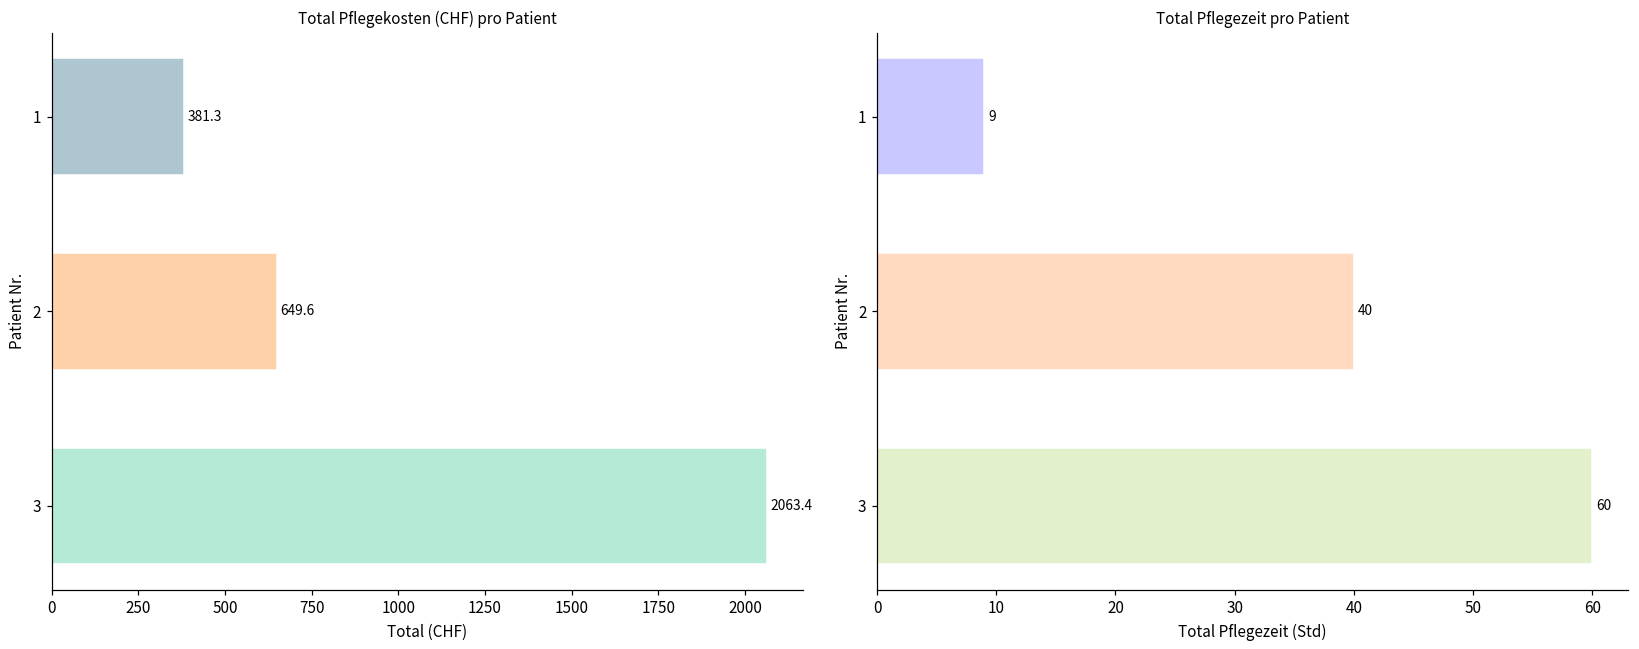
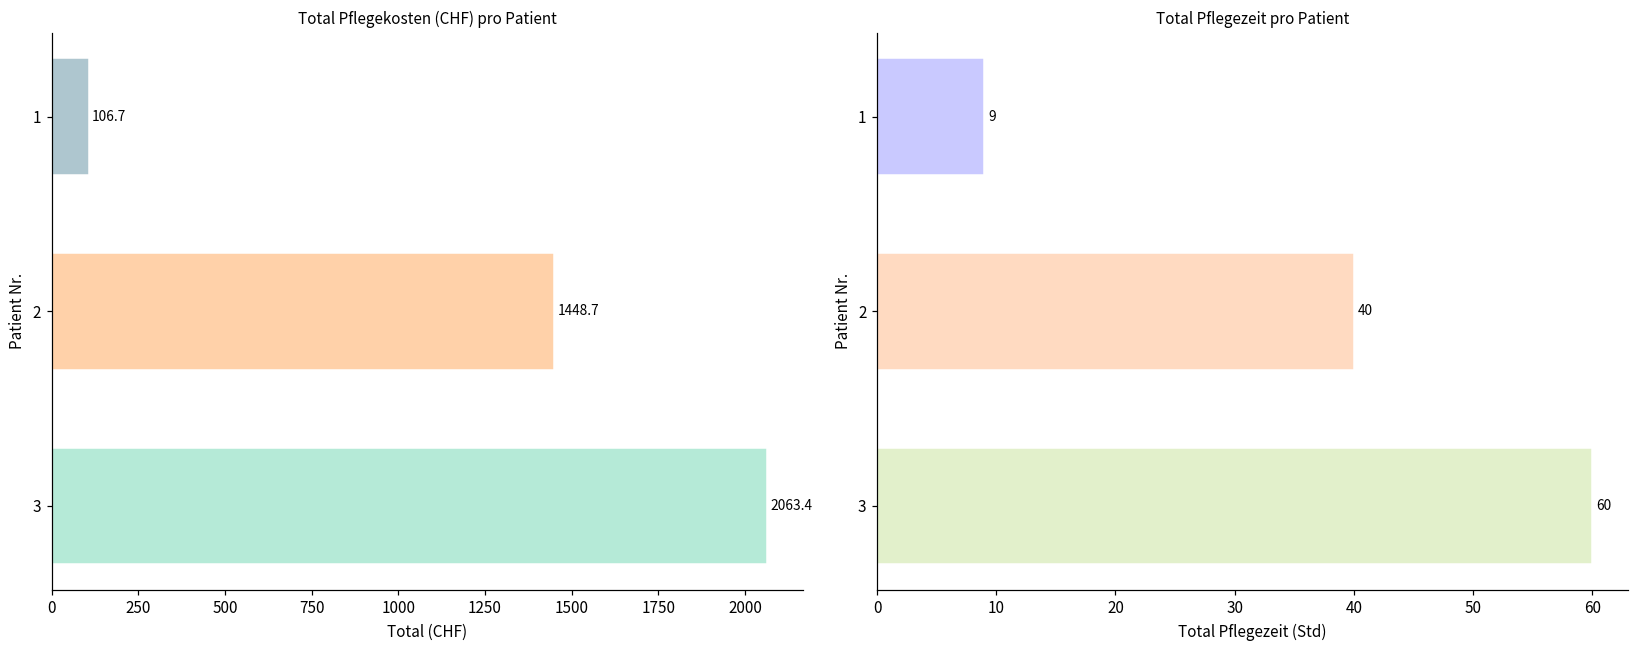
  {
    "Total Pflegekosten (CHF) pro Patient": {
-     "1": 381.3,
-     "2": 649.6,
+     "1": 106.7,
+     "2": 1448.7,
      "3": 2063.4
    },
    "Total Pflegezeit pro Patient": {
      "1": 9,
      "2": 40,
      "3": 60
    }
  }
